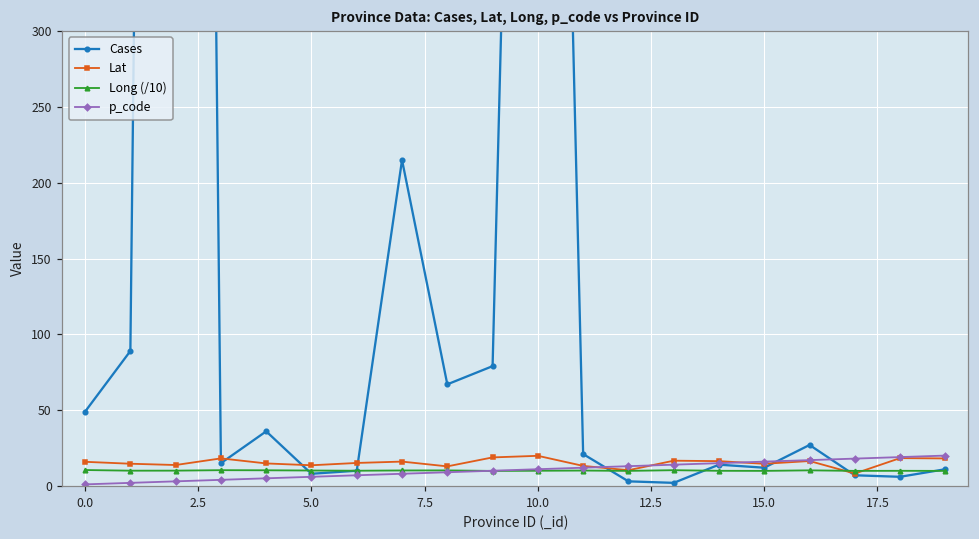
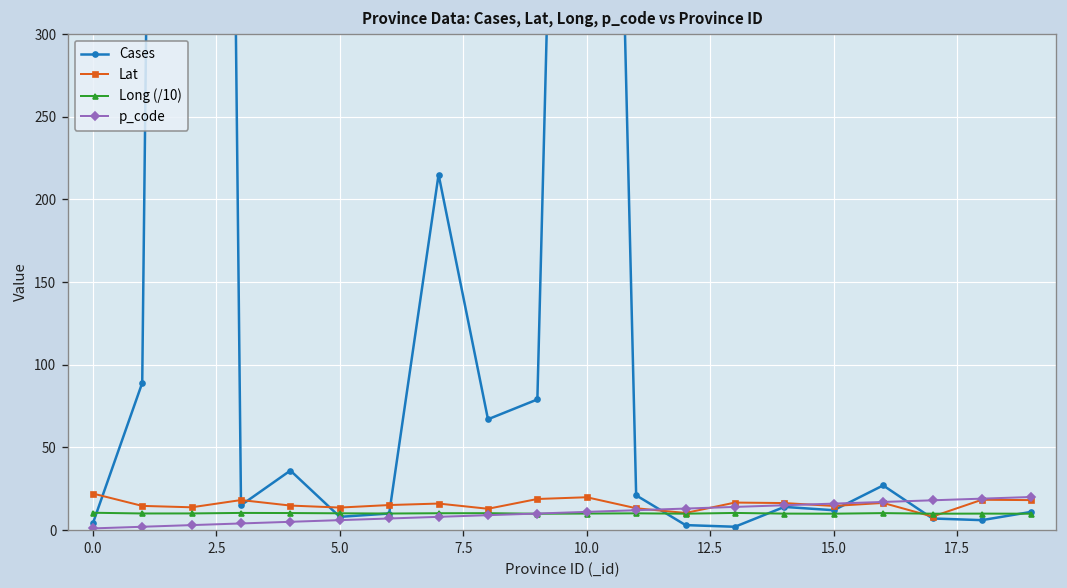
  {
    "Cases": {
-     "0.0": 49,
+     "0.0": 4,
      "5.0": 8,
      "15.0": 12
    },
    "Lat": {
-     "0.0": 16,
+     "0.0": 22,
      "5.0": 14,
      "10.0": 20
    },
    "Long (/10)": {
      "0.0": 10,
      "5.0": 10,
      "15.0": 10
    },
    "p_code": {
      "0.0": 1,
      "5.0": 6
    }
  }
